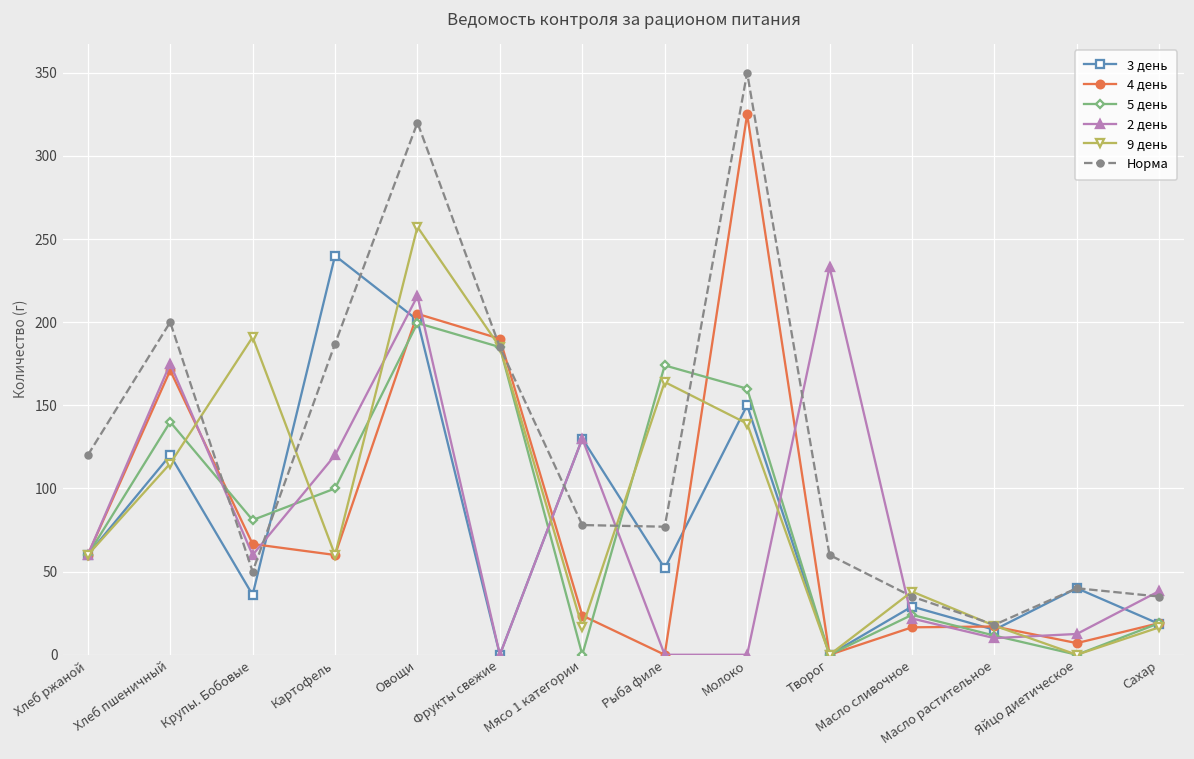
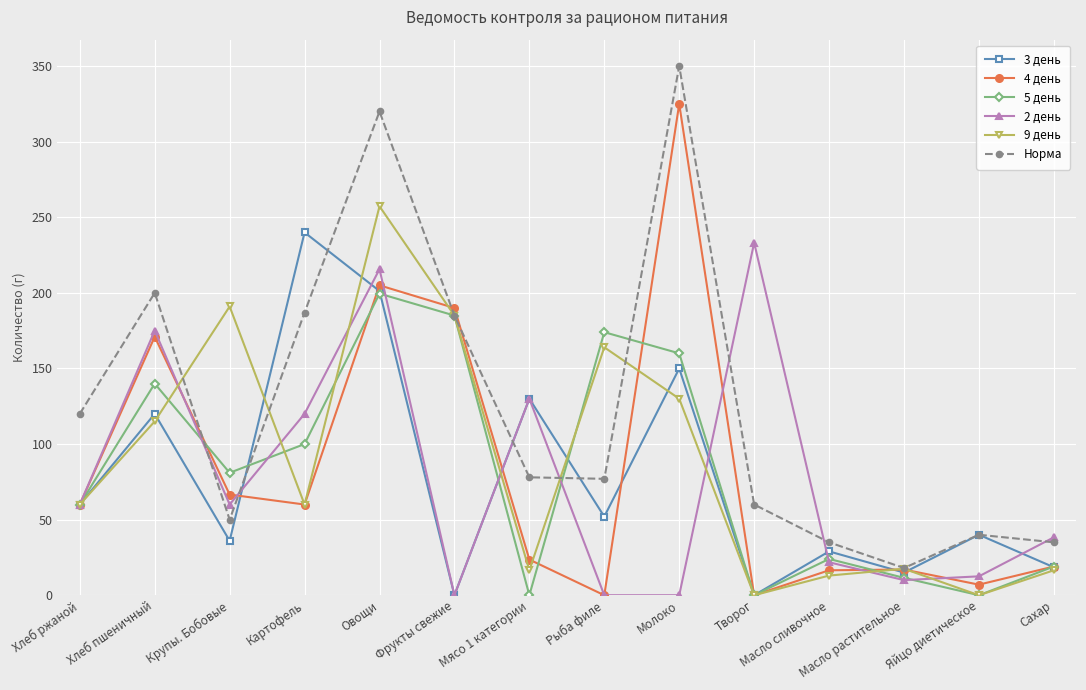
  {
    "3 день": {
      "Хлеб пшеничный": 120,
      "Крупы. Бобовые": 36,
      "Картофель": 240,
      "Овощи": 201,
      "Рыба филе": 52,
      "Молоко": 150,
      "Масло сливочное": 29,
      "Масло растительное": 15
    },
    "4 день": {
      "Хлеб пшеничный": 171,
      "Крупы. Бобовые": 67,
      "Овощи": 205,
      "Фрукты свежие": 190,
      "Мясо 1 категории": 24,
      "Молоко": 325,
      "Масло сливочное": 17,
      "Яйцо диетическое": 7
    },
    "2 день": {
      "Хлеб пшеничный": 175,
      "Крупы. Бобовые": 60,
      "Картофель": 120,
      "Овощи": 216,
      "Молоко": 0,
      "Творог": 233,
      "Масло сливочное": 22,
      "Яйцо диетическое": 13,
      "Сахар": 38
    },
    "9 день": {
      "Хлеб пшеничный": 115,
      "Крупы. Бобовые": 191,
      "Овощи": 257,
      "Мясо 1 категории": 17,
      "Рыба филе": 164,
-     "Молоко": 139,
-     "Масло сливочное": 38,
+     "Молоко": 130,
+     "Масло сливочное": 13,
      "Сахар": 17
    }
  }
